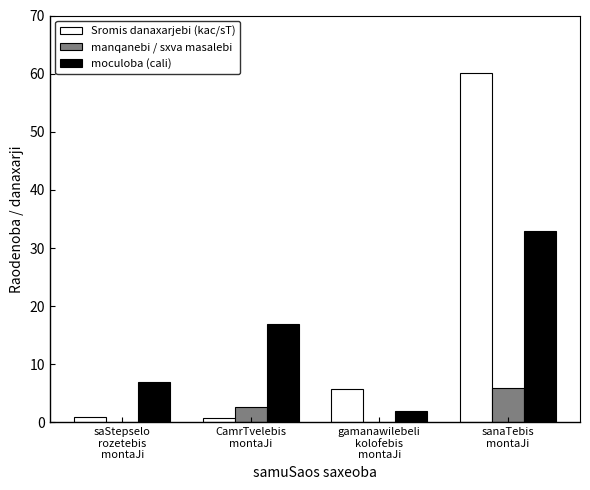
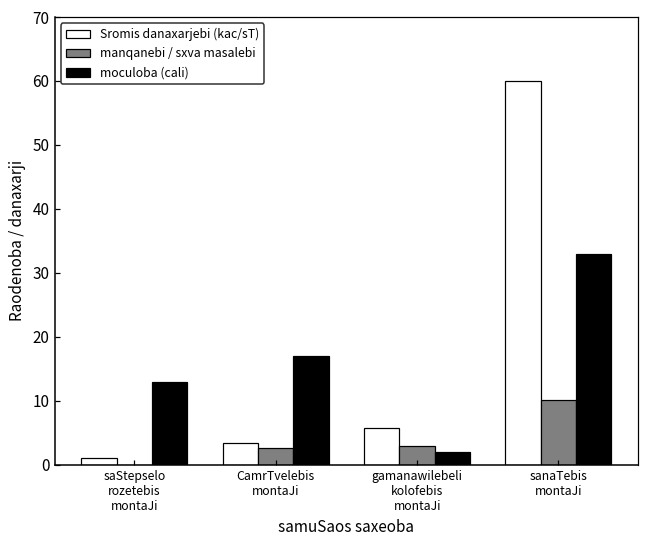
  {
    "Sromis danaxarjebi (kac/sT)": {
      "saStepselo rozetebis montaJi": 1,
-     "CamrTvelebis montaJi": 1,
+     "CamrTvelebis montaJi": 3,
      "gamanawilebeli kolofebis montaJi": 6,
      "sanaTebis montaJi": 60
    },
    "manqanebi / sxva masalebi": {
      "saStepselo rozetebis montaJi": 0,
      "CamrTvelebis montaJi": 3,
-     "gamanawilebeli kolofebis montaJi": 0,
-     "sanaTebis montaJi": 6
+     "gamanawilebeli kolofebis montaJi": 3,
+     "sanaTebis montaJi": 10
    },
    "moculoba (cali)": {
-     "saStepselo rozetebis montaJi": 7,
+     "saStepselo rozetebis montaJi": 13,
      "CamrTvelebis montaJi": 17,
      "gamanawilebeli kolofebis montaJi": 2,
      "sanaTebis montaJi": 33
    }
  }
